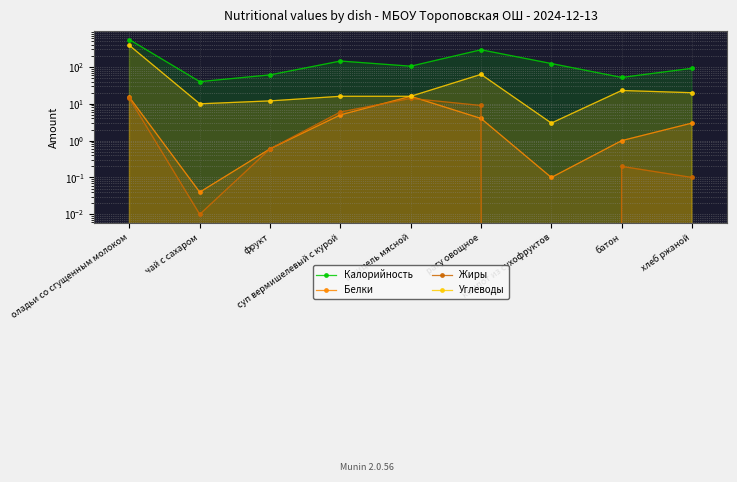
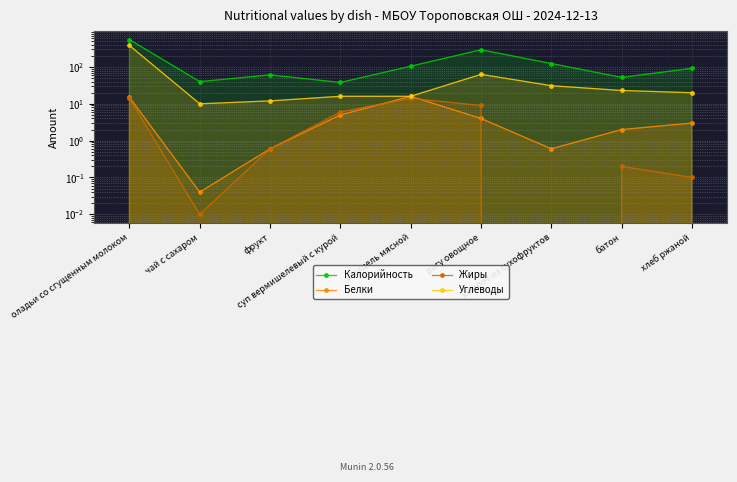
  {
    "Калорийность": {
      "оладьи со сгущенным молоком": 600,
      "чай с сахаром": 40,
      "фрукт": 60,
-     "суп вермишелевый с курой": 150,
+     "суп вермишелевый с курой": 40,
      "шницель мясной": 110,
      "рагу овощное": 300,
      "компот из сухофруктов": 120,
      "батон": 50,
      "хлеб ржаной": 90
    },
    "Белки": {
      "чай с сахаром": 0.04,
      "суп вермишелевый с курой": 5,
      "рагу овощное": 4,
-     "компот из сухофруктов": 0.1,
-     "батон": 1,
+     "компот из сухофруктов": 0.6,
+     "батон": 2,
      "хлеб ржаной": 3
    },
    "Жиры": {
      "чай с сахаром": 0.010,
      "суп вермишелевый с курой": 6,
      "рагу овощное": 9,
      "батон": 0.2,
      "хлеб ржаной": 0.1
    },
    "Углеводы": {
      "оладьи со сгущенным молоком": 400,
      "чай с сахаром": 10,
      "фрукт": 12,
      "суп вермишелевый с курой": 20,
      "рагу овощное": 60,
-     "компот из сухофруктов": 3,
+     "компот из сухофруктов": 30,
      "батон": 20,
      "хлеб ржаной": 20
    }
  }
